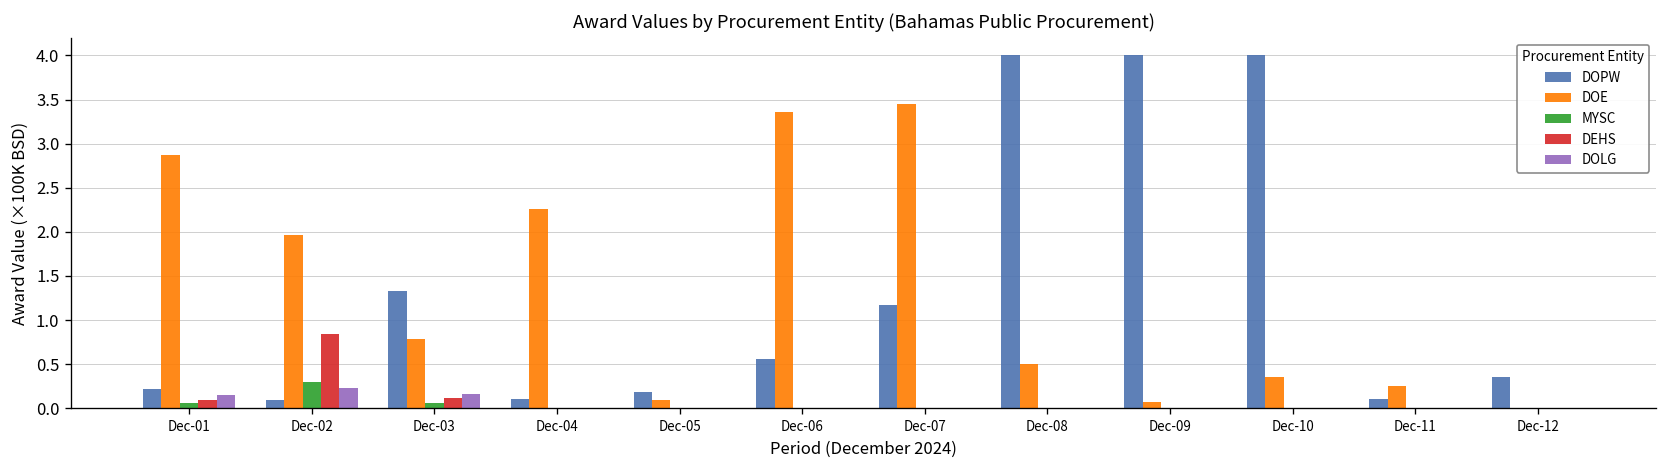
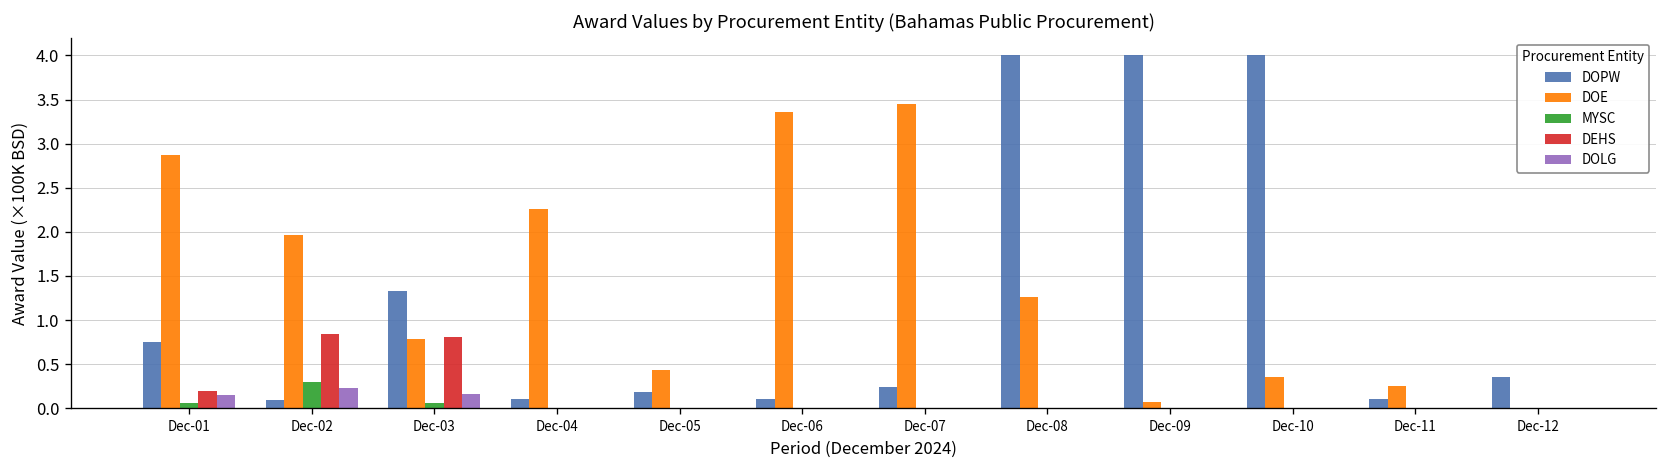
  {
    "DOPW": {
-     "Dec-01": 0.2,
+     "Dec-01": 0.8,
      "Dec-02": 0.1,
      "Dec-03": 1.3,
      "Dec-04": 0.1,
      "Dec-05": 0.2,
-     "Dec-06": 0.6,
-     "Dec-07": 1.2,
+     "Dec-06": 0.1,
+     "Dec-07": 0.2,
      "Dec-08": 4.0,
      "Dec-09": 4.0,
      "Dec-10": 4.0,
      "Dec-11": 0.1,
      "Dec-12": 0.4
    },
    "DOE": {
      "Dec-01": 2.9,
      "Dec-02": 2.0,
      "Dec-03": 0.8,
      "Dec-04": 2.3,
-     "Dec-05": 0.1,
+     "Dec-05": 0.4,
      "Dec-06": 3.4,
      "Dec-07": 3.4,
-     "Dec-08": 0.5,
+     "Dec-08": 1.3,
      "Dec-09": 0.1,
      "Dec-10": 0.4,
      "Dec-11": 0.3,
      "Dec-12": 0.0
    },
    "MYSC": {
      "Dec-01": 0.1,
      "Dec-02": 0.3,
      "Dec-03": 0.1,
      "Dec-04": 0.0,
      "Dec-05": 0.0,
      "Dec-06": 0.0,
      "Dec-07": 0.0,
      "Dec-08": 0.0,
      "Dec-09": 0.0,
      "Dec-10": 0.0,
      "Dec-11": 0.0,
      "Dec-12": 0.0
    },
    "DEHS": {
-     "Dec-01": 0.1,
+     "Dec-01": 0.2,
      "Dec-02": 0.8,
-     "Dec-03": 0.1,
+     "Dec-03": 0.8,
      "Dec-04": 0.0,
      "Dec-05": 0.0,
      "Dec-06": 0.0,
      "Dec-07": 0.0,
      "Dec-08": 0.0,
      "Dec-09": 0.0,
      "Dec-10": 0.0,
      "Dec-11": 0.0,
      "Dec-12": 0.0
    },
    "DOLG": {
      "Dec-01": 0.2,
      "Dec-02": 0.2,
      "Dec-03": 0.2,
      "Dec-04": 0.0,
      "Dec-05": 0.0,
      "Dec-06": 0.0,
      "Dec-07": 0.0,
      "Dec-08": 0.0,
      "Dec-09": 0.0,
      "Dec-10": 0.0,
      "Dec-11": 0.0,
      "Dec-12": 0.0
    }
  }
